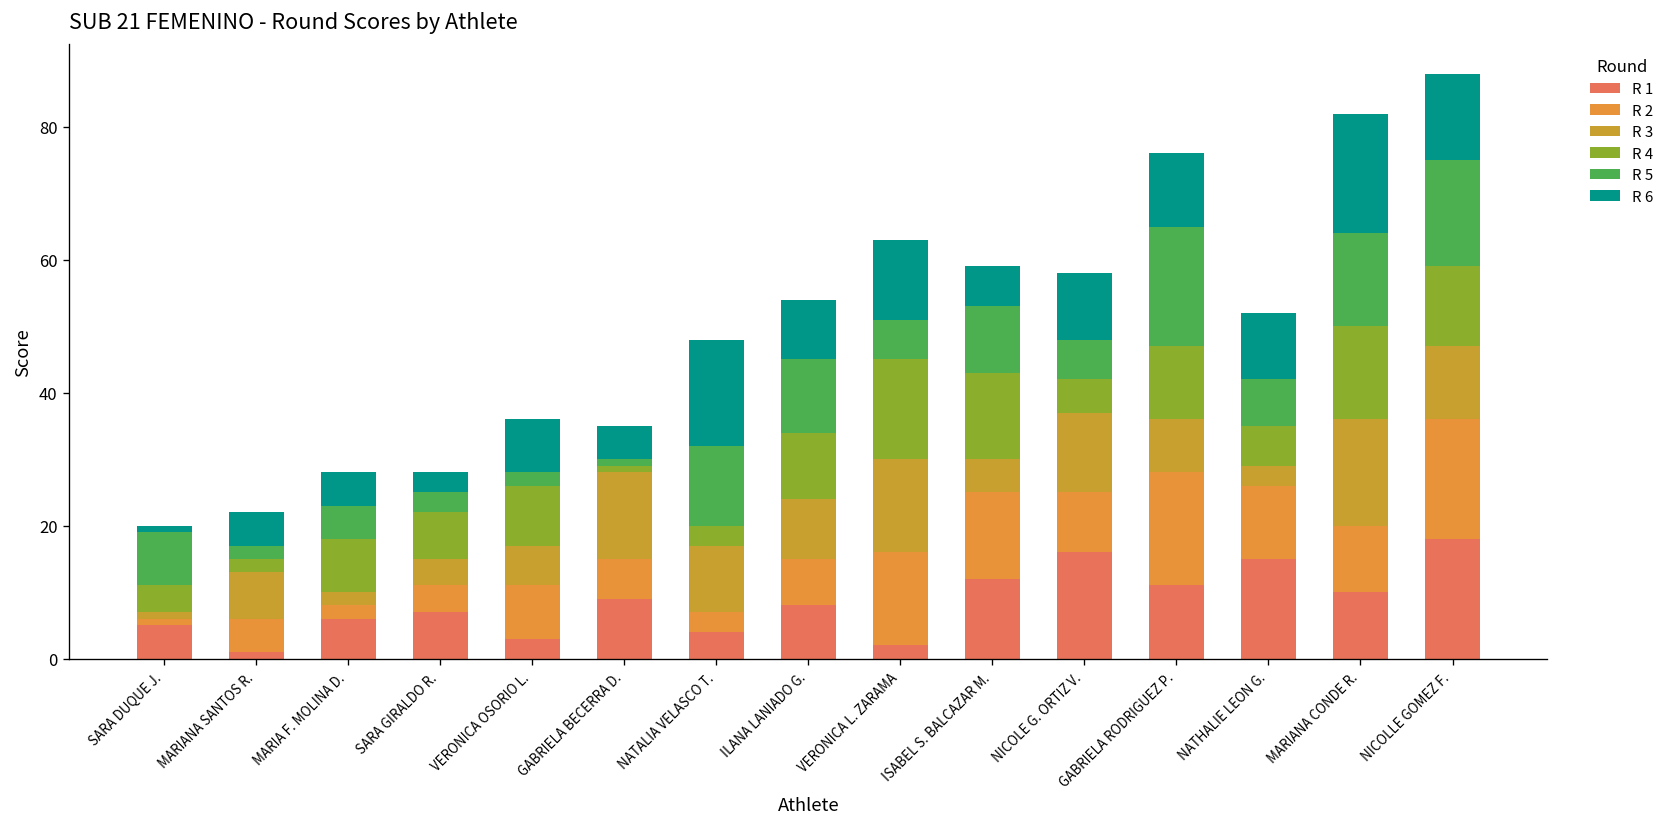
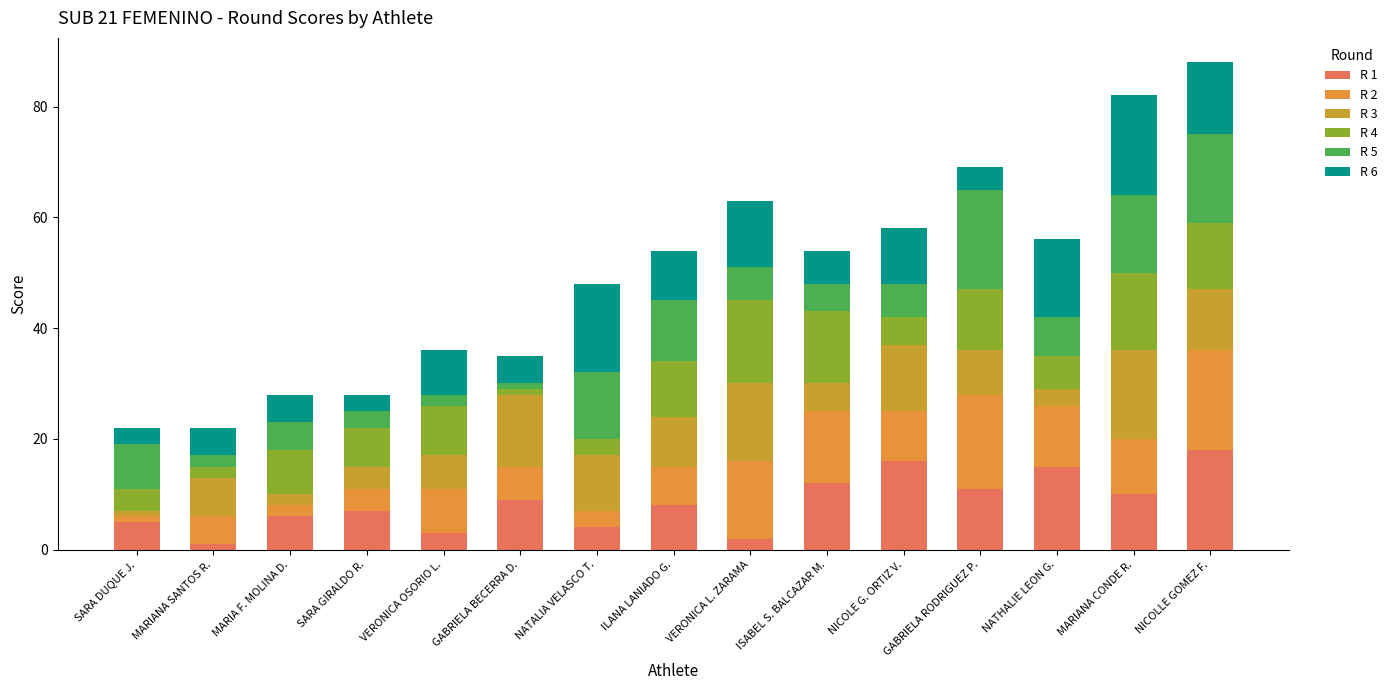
  {
    "R 4": {
      "SARA DUQUE J.": 4,
      "MARIANA SANTOS R.": 2,
      "MARIA F. MOLINA D.": 8,
      "SARA GIRALDO R.": 7,
      "VERONICA OSORIO L.": 9,
      "GABRIELA BECERRA D.": 1,
      "NATALIA VELASCO T.": 3,
      "ILANA LANIADO G.": 10,
      "VERONICA L. ZARAMA": 15,
      "ISABEL S. BALCAZAR M.": 13,
      "NICOLE G. ORTIZ V.": 5,
      "GABRIELA RODRIGUEZ P.": 11,
      "NATHALIE LEON G.": 6,
      "MARIANA CONDE R.": 14,
      "NICOLLE GOMEZ F.": 12
    },
    "R 5": {
      "SARA DUQUE J.": 8,
      "MARIANA SANTOS R.": 2,
      "MARIA F. MOLINA D.": 5,
      "SARA GIRALDO R.": 3,
      "VERONICA OSORIO L.": 2,
      "GABRIELA BECERRA D.": 1,
      "NATALIA VELASCO T.": 12,
      "ILANA LANIADO G.": 11,
      "VERONICA L. ZARAMA": 6,
-     "ISABEL S. BALCAZAR M.": 10,
+     "ISABEL S. BALCAZAR M.": 5,
      "NICOLE G. ORTIZ V.": 6,
      "GABRIELA RODRIGUEZ P.": 18,
      "NATHALIE LEON G.": 7,
      "MARIANA CONDE R.": 14,
      "NICOLLE GOMEZ F.": 16
    },
    "R 6": {
-     "SARA DUQUE J.": 1,
+     "SARA DUQUE J.": 3,
      "MARIANA SANTOS R.": 5,
      "MARIA F. MOLINA D.": 5,
      "SARA GIRALDO R.": 3,
      "VERONICA OSORIO L.": 8,
      "GABRIELA BECERRA D.": 5,
      "NATALIA VELASCO T.": 16,
      "ILANA LANIADO G.": 9,
      "VERONICA L. ZARAMA": 12,
      "ISABEL S. BALCAZAR M.": 6,
      "NICOLE G. ORTIZ V.": 10,
-     "GABRIELA RODRIGUEZ P.": 11,
-     "NATHALIE LEON G.": 10,
+     "GABRIELA RODRIGUEZ P.": 4,
+     "NATHALIE LEON G.": 14,
      "MARIANA CONDE R.": 18,
      "NICOLLE GOMEZ F.": 13
    }
  }
